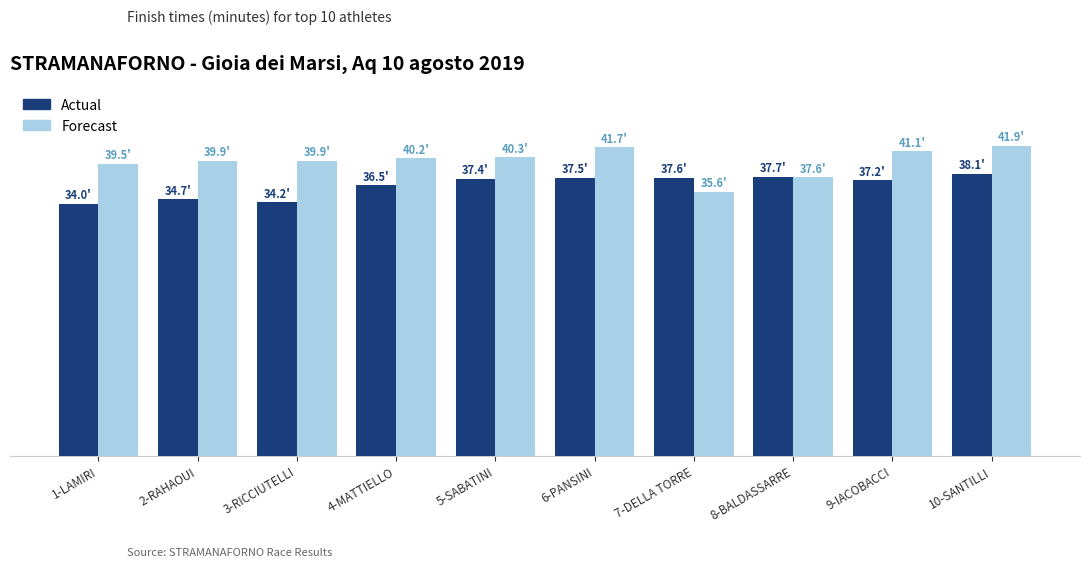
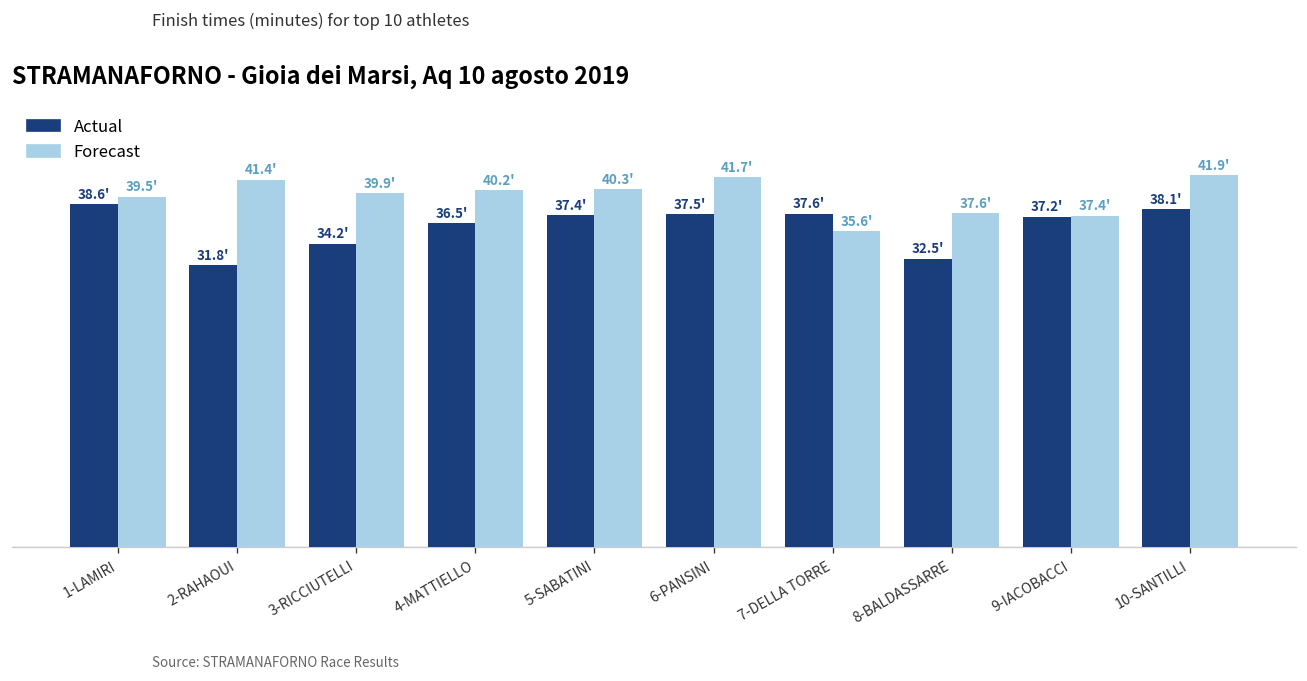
  {
    "Actual": {
-     "1-LAMIRI": "34.0'",
-     "2-RAHAOUI": "34.7'",
+     "1-LAMIRI": "38.6'",
+     "2-RAHAOUI": "31.8'",
      "3-RICCIUTELLI": "34.2'",
      "4-MATTIELLO": "36.5'",
      "5-SABATINI": "37.4'",
      "6-PANSINI": "37.5'",
      "7-DELLA TORRE": "37.6'",
-     "8-BALDASSARRE": "37.7'",
+     "8-BALDASSARRE": "32.5'",
      "9-IACOBACCI": "37.2'",
      "10-SANTILLI": "38.1'"
    },
    "Forecast": {
      "1-LAMIRI": "39.5'",
-     "2-RAHAOUI": "39.9'",
+     "2-RAHAOUI": "41.4'",
      "3-RICCIUTELLI": "39.9'",
      "4-MATTIELLO": "40.2'",
      "5-SABATINI": "40.3'",
      "6-PANSINI": "41.7'",
      "7-DELLA TORRE": "35.6'",
      "8-BALDASSARRE": "37.6'",
-     "9-IACOBACCI": "41.1'",
+     "9-IACOBACCI": "37.4'",
      "10-SANTILLI": "41.9'"
    }
  }
